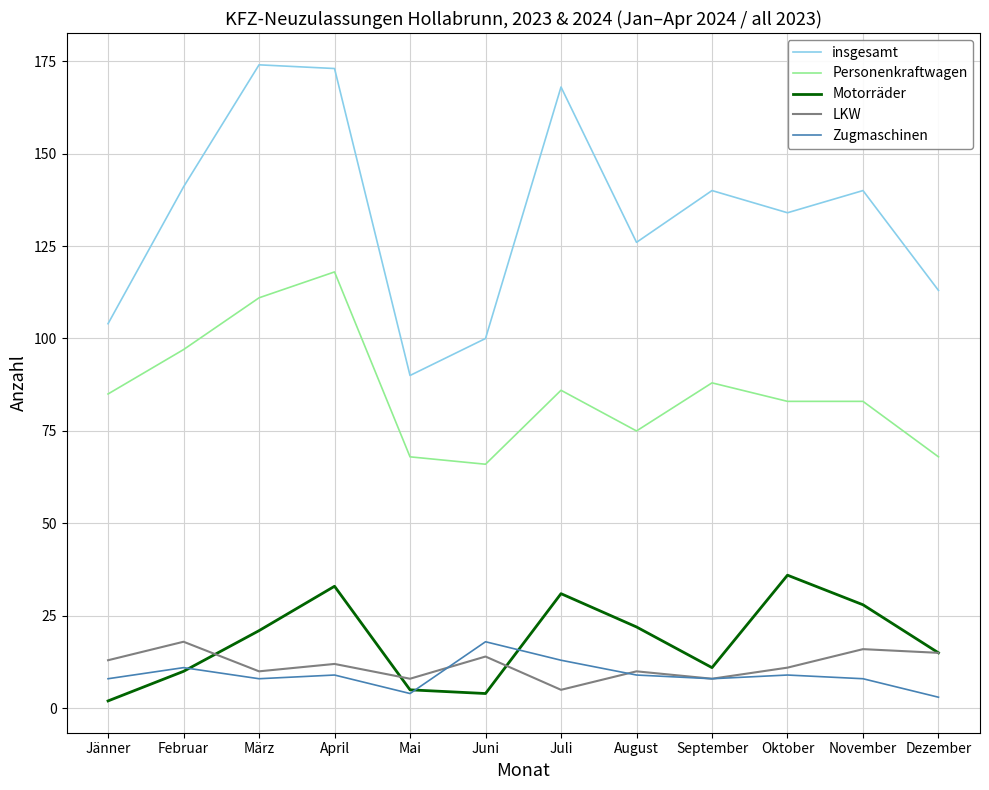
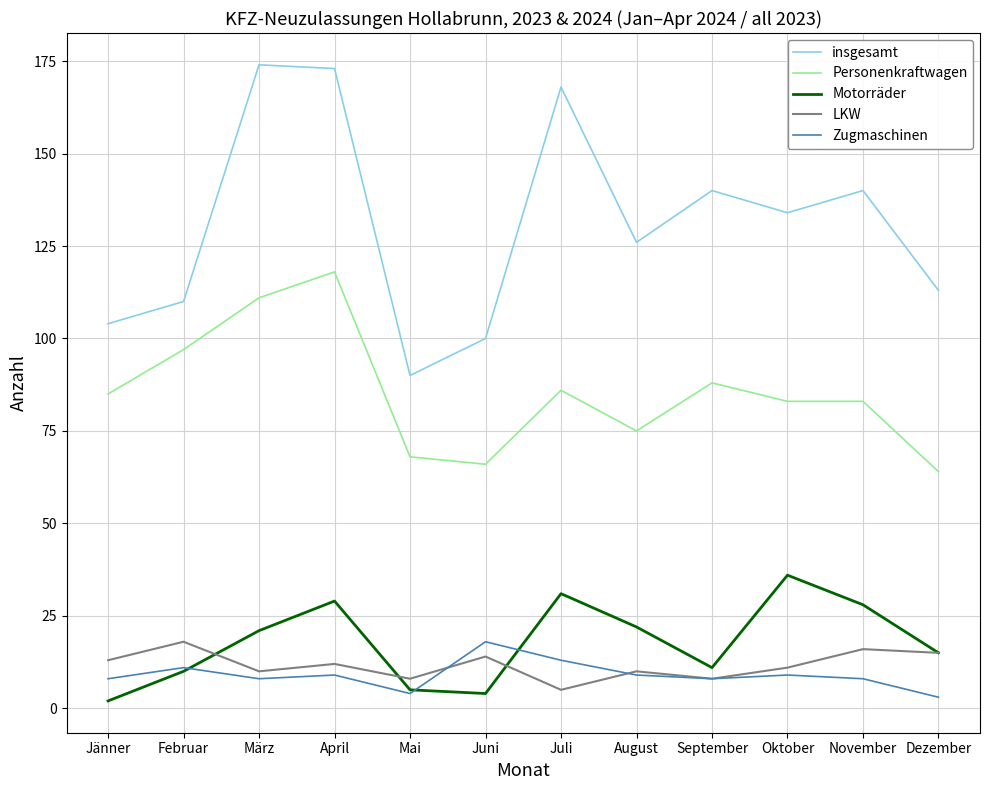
  {
    "insgesamt": {
      "Jänner": 104,
-     "Februar": 141,
+     "Februar": 110,
      "März": 174,
      "April": 173,
      "Mai": 90,
      "Juni": 100,
      "Juli": 168,
      "August": 126,
      "September": 140,
      "Oktober": 134,
      "November": 140,
      "Dezember": 113
    },
    "Personenkraftwagen": {
      "Jänner": 85,
      "Februar": 97,
      "März": 111,
      "April": 118,
      "Mai": 68,
      "Juni": 66,
      "Juli": 86,
      "August": 75,
      "September": 88,
      "Oktober": 83,
      "November": 83,
-     "Dezember": 68
+     "Dezember": 64
    },
    "Motorräder": {
      "Jänner": 2,
      "Februar": 10,
      "März": 21,
-     "April": 33,
+     "April": 29,
      "Mai": 5,
      "Juni": 4,
      "Juli": 31,
      "August": 22,
      "September": 11,
      "Oktober": 36,
      "November": 28
    },
    "LKW": {
      "Jänner": 13,
      "Februar": 18,
      "März": 10,
      "April": 12,
      "Mai": 8,
      "Juni": 14,
      "Juli": 5,
      "August": 10,
      "Oktober": 11,
      "November": 16
    },
    "Zugmaschinen": {
      "Jänner": 8,
      "Februar": 11,
      "März": 8,
      "April": 9,
      "Mai": 4,
      "Juni": 18,
      "Juli": 13,
      "August": 9,
      "Oktober": 9,
      "November": 8,
      "Dezember": 3
    }
  }
